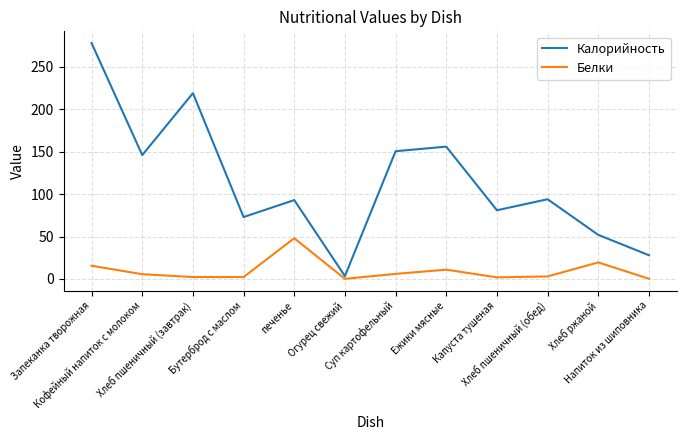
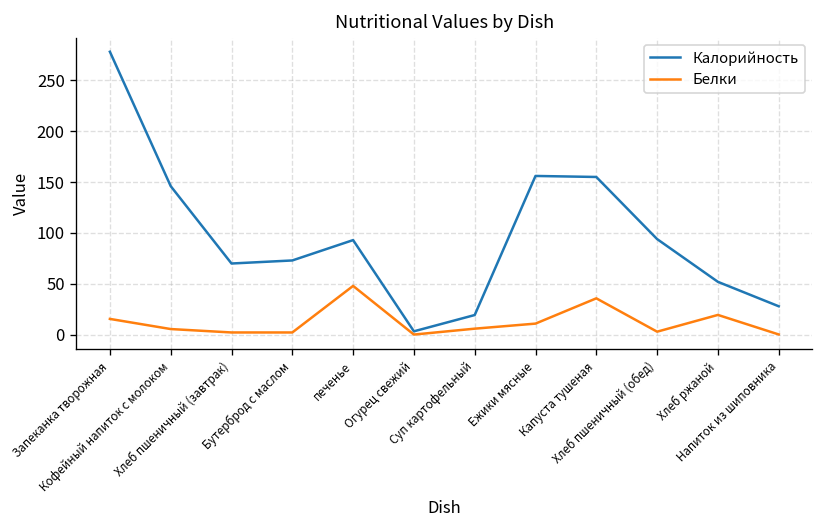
  {
    "Калорийность": {
      "Запеканка творожная": 280,
      "Кофейный напиток с молоком": 150,
-     "Хлеб пшеничный (завтрак)": 220,
+     "Хлеб пшеничный (завтрак)": 70,
      "Бутерброд с маслом": 70,
      "печенье": 90,
      "Огурец свежий": 0,
-     "Суп картофельный": 150,
+     "Суп картофельный": 20,
      "Ежики мясные": 160,
-     "Капуста тушеная": 80,
+     "Капуста тушеная": 160,
      "Хлеб пшеничный (обед)": 90,
      "Хлеб ржаной": 50,
      "Напиток из шиповника": 30
    },
    "Белки": {
      "Запеканка творожная": 20,
      "Кофейный напиток с молоком": 10,
      "Хлеб пшеничный (завтрак)": 0,
      "Бутерброд с маслом": 0,
      "печенье": 50,
      "Огурец свежий": 0,
      "Суп картофельный": 10,
      "Ежики мясные": 10,
-     "Капуста тушеная": 0,
+     "Капуста тушеная": 40,
      "Хлеб пшеничный (обед)": 0,
      "Хлеб ржаной": 20,
      "Напиток из шиповника": 0
    }
  }
